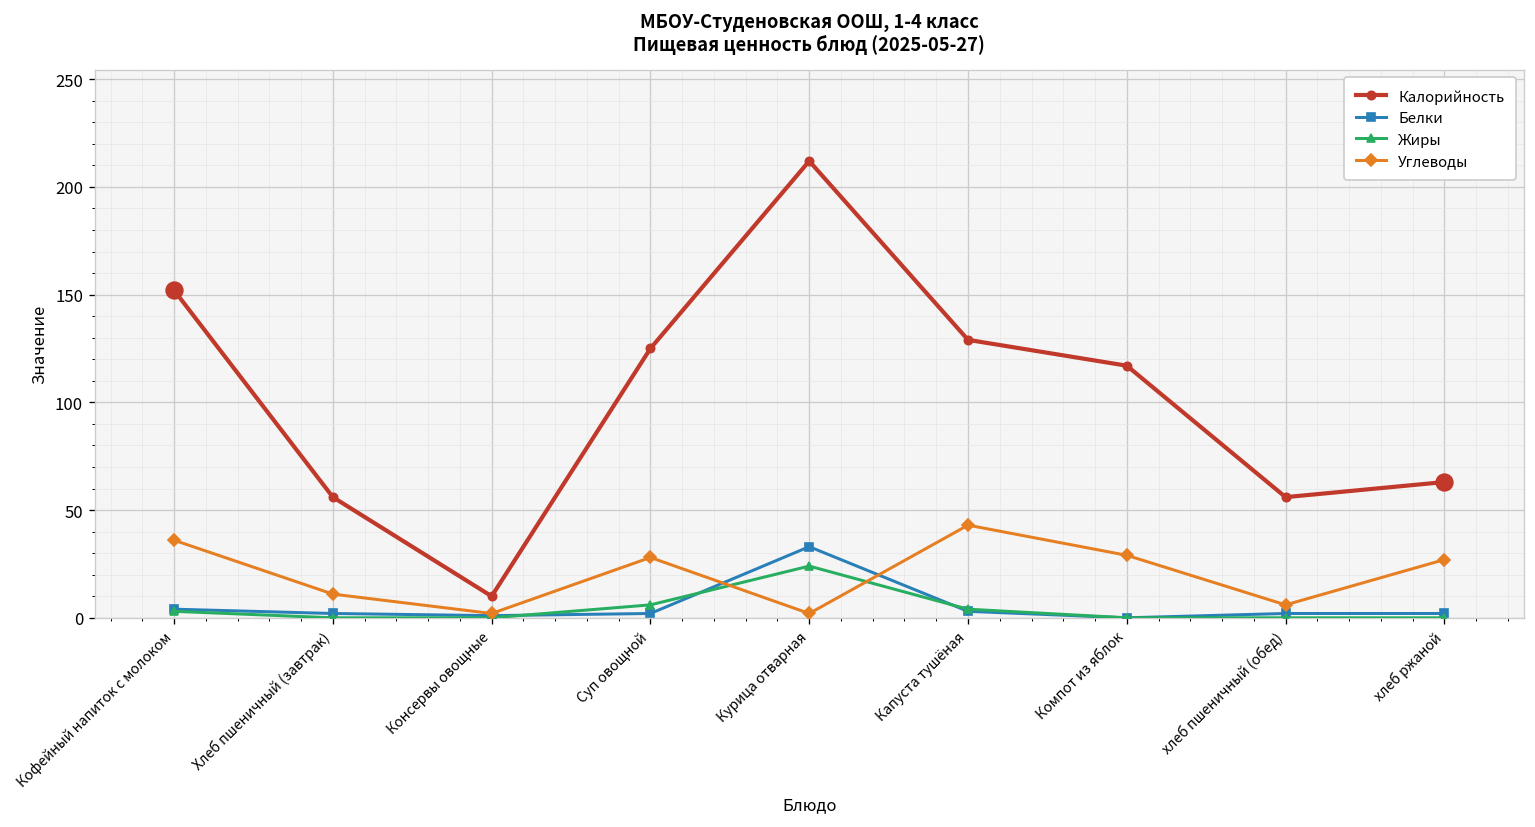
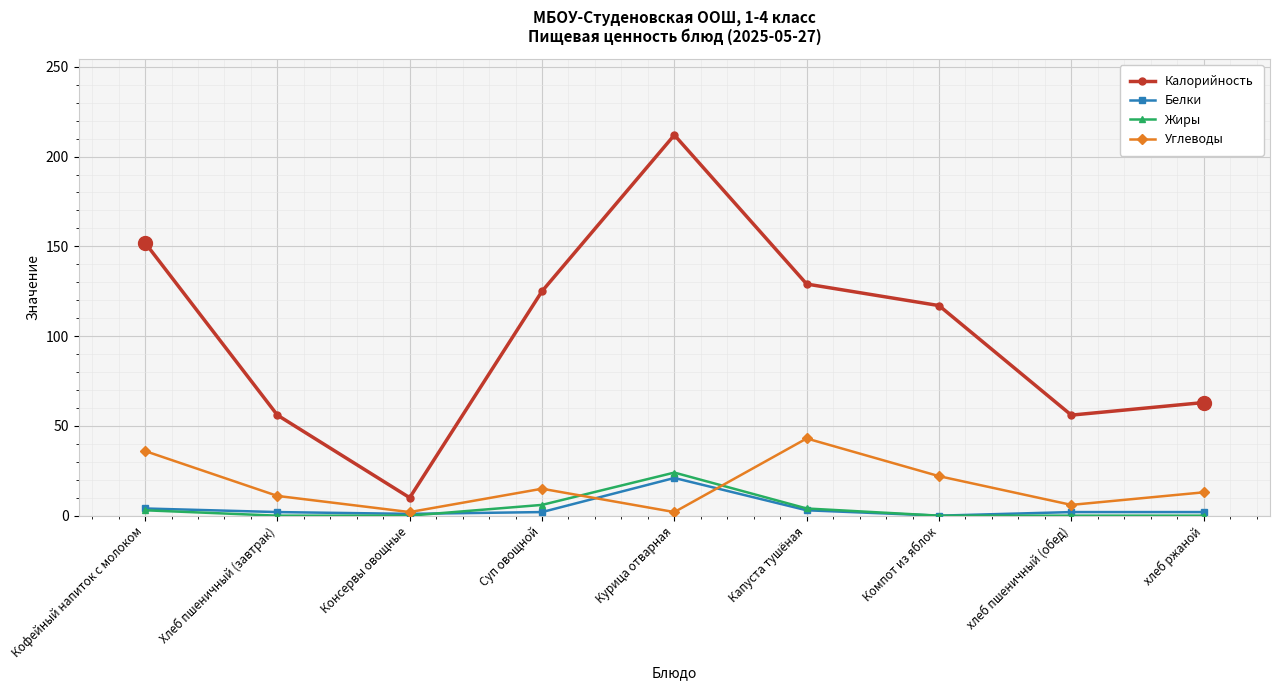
  {
    "Белки": {
      "Хлеб пшеничный (завтрак)": 2,
      "Суп овощной": 2,
-     "Курица отварная": 33,
+     "Курица отварная": 21,
      "хлеб пшеничный (обед)": 2,
      "хлеб ржаной": 2
    },
    "Жиры": {
      "Хлеб пшеничный (завтрак)": 0,
      "Суп овощной": 6,
      "Курица отварная": 24,
      "хлеб пшеничный (обед)": 0,
      "хлеб ржаной": 0
    },
    "Углеводы": {
      "Кофейный напиток с молоком": 36,
      "Хлеб пшеничный (завтрак)": 11,
-     "Суп овощной": 28,
+     "Суп овощной": 15,
      "Курица отварная": 2,
      "Капуста тушёная": 43,
-     "Компот из яблок": 29,
+     "Компот из яблок": 22,
      "хлеб пшеничный (обед)": 6,
-     "хлеб ржаной": 27
+     "хлеб ржаной": 13
    }
  }
